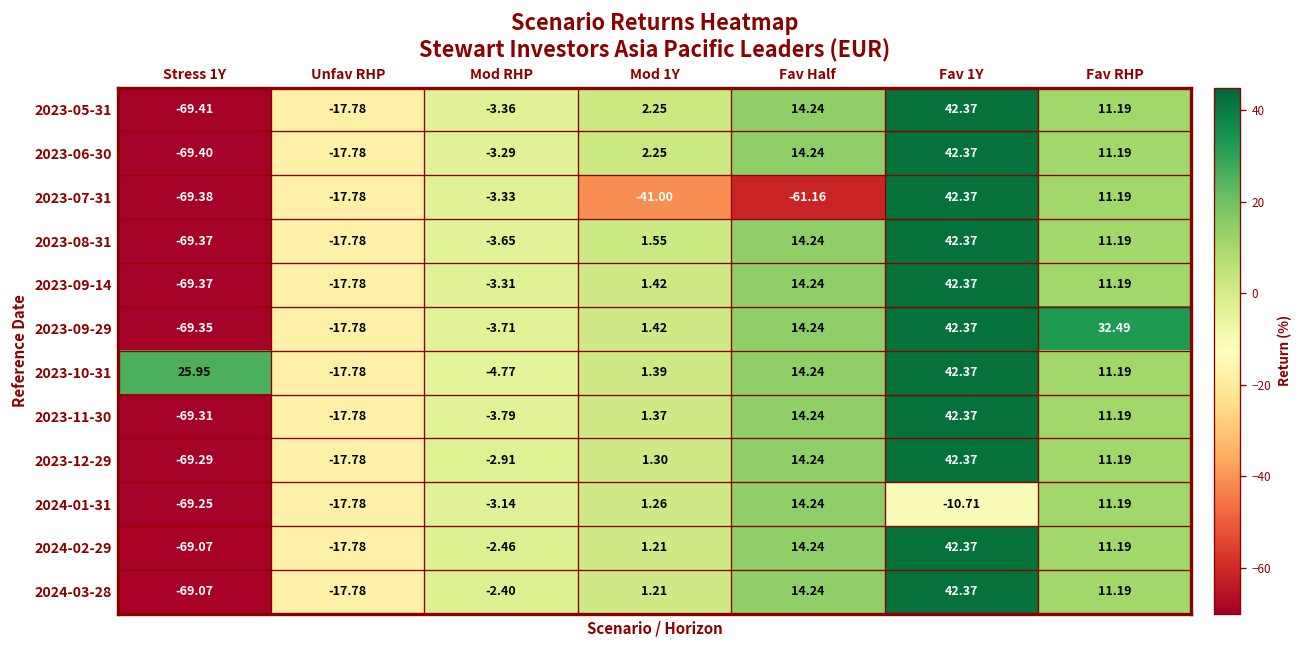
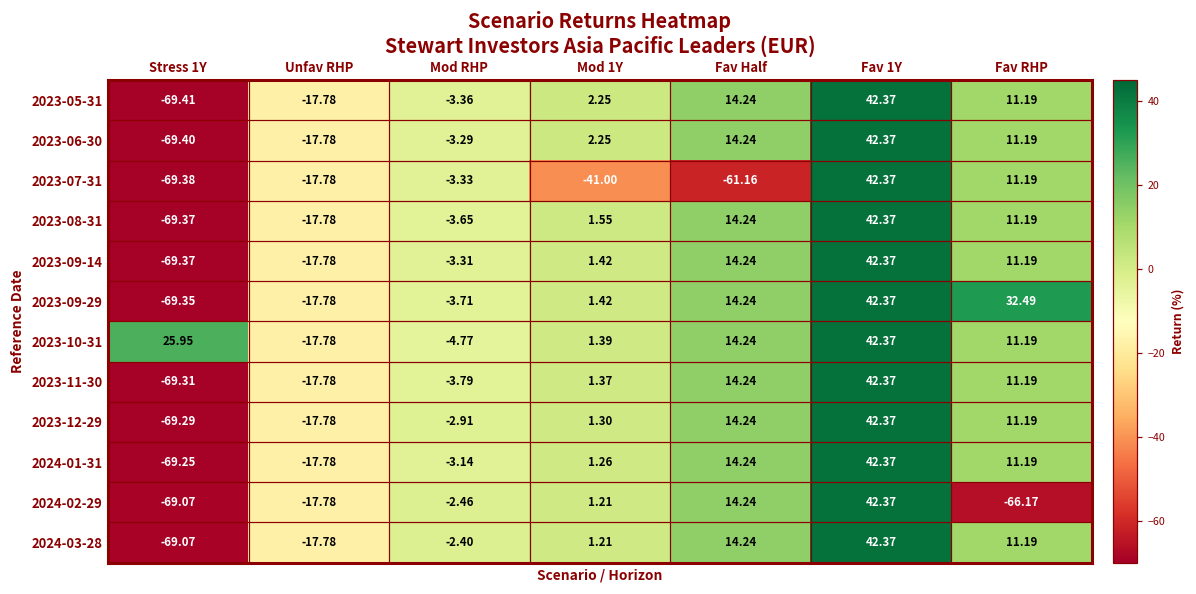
  {
    "2023-05-31": {
      "Stress 1Y": -69.41,
      "Unfav RHP": -17.78,
      "Mod RHP": -3.36,
      "Mod 1Y": 2.25,
      "Fav Half": 14.24,
      "Fav 1Y": 42.37,
      "Fav RHP": 11.19
    },
    "2023-06-30": {
      "Stress 1Y": -69.40,
      "Unfav RHP": -17.78,
      "Mod RHP": -3.29,
      "Mod 1Y": 2.25,
      "Fav Half": 14.24,
      "Fav 1Y": 42.37,
      "Fav RHP": 11.19
    },
    "2023-07-31": {
      "Stress 1Y": -69.38,
      "Unfav RHP": -17.78,
      "Mod RHP": -3.33,
      "Mod 1Y": -41.00,
      "Fav Half": -61.16,
      "Fav 1Y": 42.37,
      "Fav RHP": 11.19
    },
    "2023-08-31": {
      "Stress 1Y": -69.37,
      "Unfav RHP": -17.78,
      "Mod RHP": -3.65,
      "Mod 1Y": 1.55,
      "Fav Half": 14.24,
      "Fav 1Y": 42.37,
      "Fav RHP": 11.19
    },
    "2023-09-14": {
      "Stress 1Y": -69.37,
      "Unfav RHP": -17.78,
      "Mod RHP": -3.31,
      "Mod 1Y": 1.42,
      "Fav Half": 14.24,
      "Fav 1Y": 42.37,
      "Fav RHP": 11.19
    },
    "2023-09-29": {
      "Stress 1Y": -69.35,
      "Unfav RHP": -17.78,
      "Mod RHP": -3.71,
      "Mod 1Y": 1.42,
      "Fav Half": 14.24,
      "Fav 1Y": 42.37,
      "Fav RHP": 32.49
    },
    "2023-10-31": {
      "Stress 1Y": 25.95,
      "Unfav RHP": -17.78,
      "Mod RHP": -4.77,
      "Mod 1Y": 1.39,
      "Fav Half": 14.24,
      "Fav 1Y": 42.37,
      "Fav RHP": 11.19
    },
    "2023-11-30": {
      "Stress 1Y": -69.31,
      "Unfav RHP": -17.78,
      "Mod RHP": -3.79,
      "Mod 1Y": 1.37,
      "Fav Half": 14.24,
      "Fav 1Y": 42.37,
      "Fav RHP": 11.19
    },
    "2023-12-29": {
      "Stress 1Y": -69.29,
      "Unfav RHP": -17.78,
      "Mod RHP": -2.91,
      "Mod 1Y": 1.30,
      "Fav Half": 14.24,
      "Fav 1Y": 42.37,
      "Fav RHP": 11.19
    },
    "2024-01-31": {
      "Stress 1Y": -69.25,
      "Unfav RHP": -17.78,
      "Mod RHP": -3.14,
      "Mod 1Y": 1.26,
      "Fav Half": 14.24,
-     "Fav 1Y": -10.71,
+     "Fav 1Y": 42.37,
      "Fav RHP": 11.19
    },
    "2024-02-29": {
      "Stress 1Y": -69.07,
      "Unfav RHP": -17.78,
      "Mod RHP": -2.46,
      "Mod 1Y": 1.21,
      "Fav Half": 14.24,
      "Fav 1Y": 42.37,
-     "Fav RHP": 11.19
+     "Fav RHP": -66.17
    },
    "2024-03-28": {
      "Stress 1Y": -69.07,
      "Unfav RHP": -17.78,
      "Mod RHP": -2.40,
      "Mod 1Y": 1.21,
      "Fav Half": 14.24,
      "Fav 1Y": 42.37,
      "Fav RHP": 11.19
    }
  }
